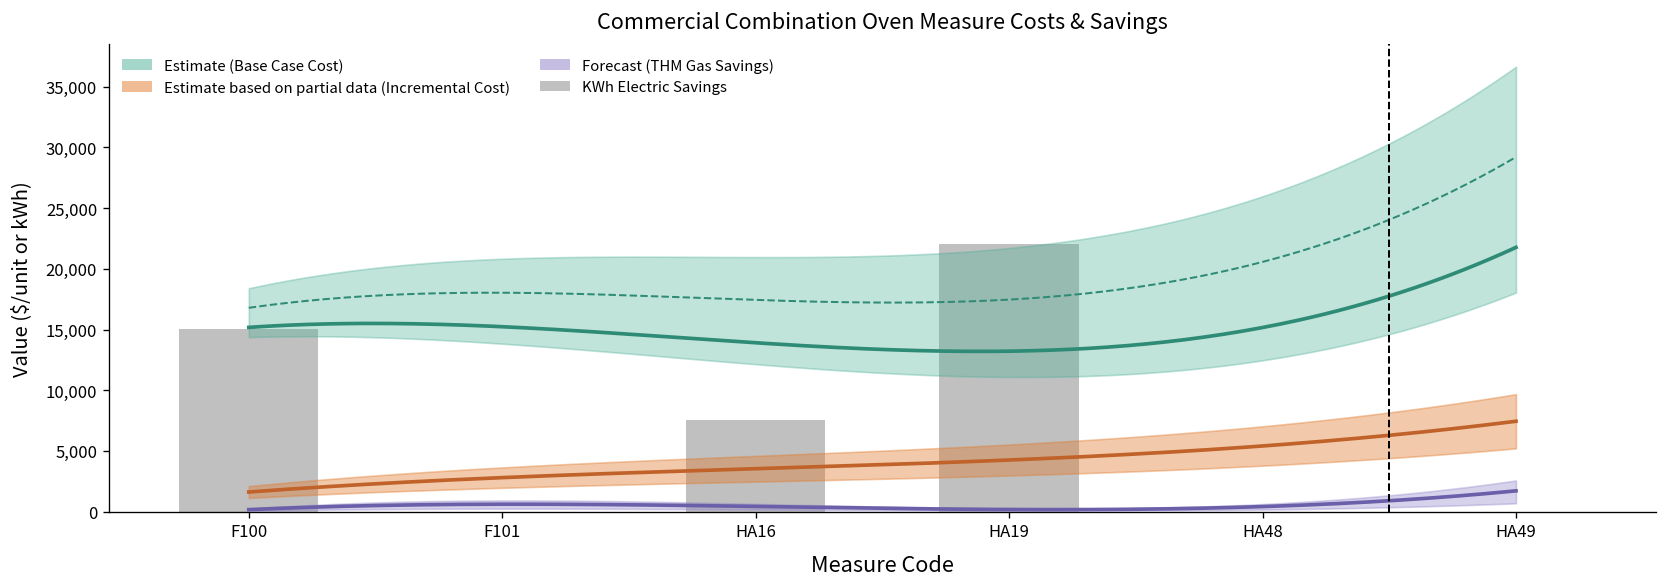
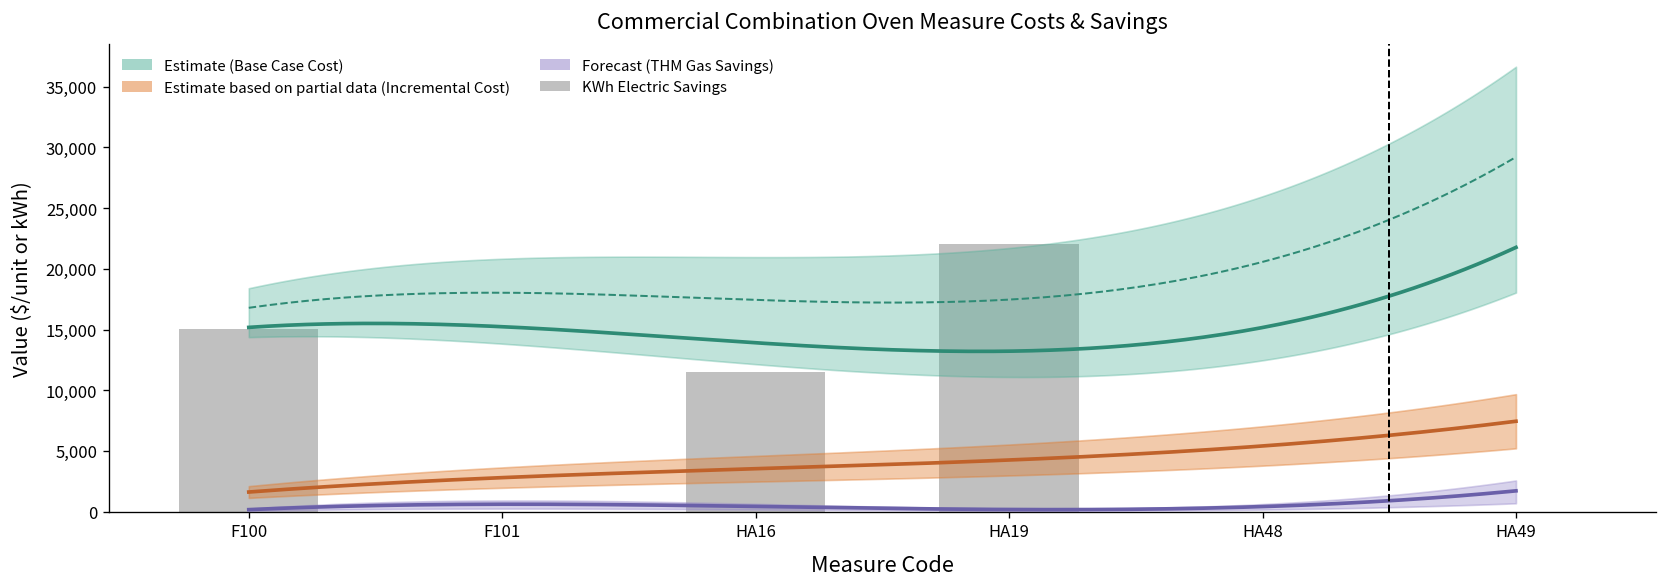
  {
    "KWh Electric Savings": {
      "F100": "15,100",
      "F101": "0",
-     "HA16": "7,500",
+     "HA16": "11,500",
      "HA19": "22,000",
      "HA48": "0",
      "HA49": "0"
    }
  }
